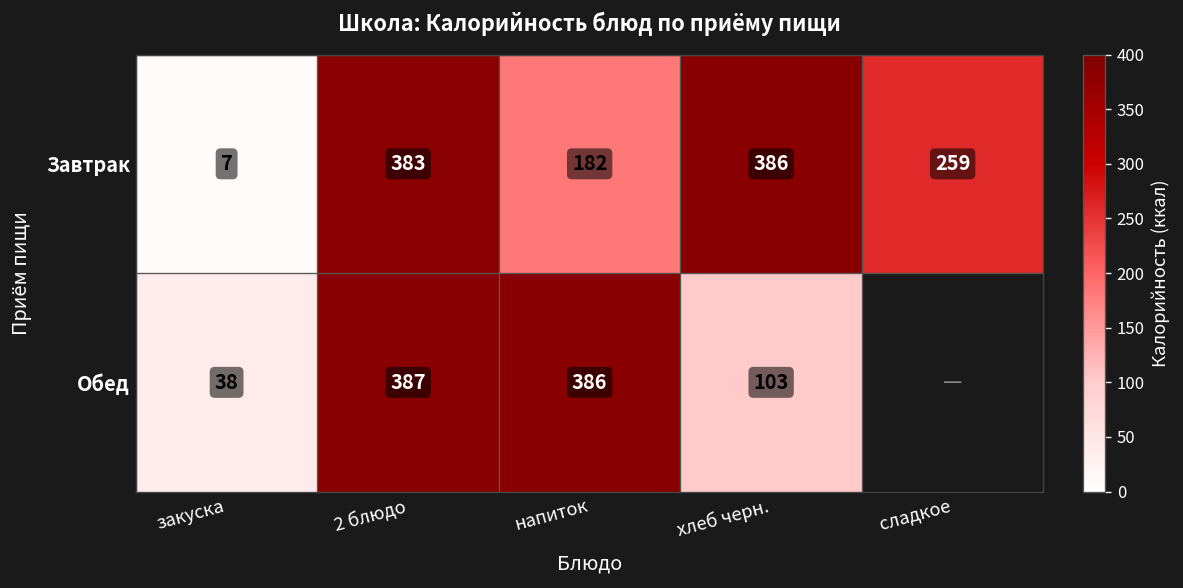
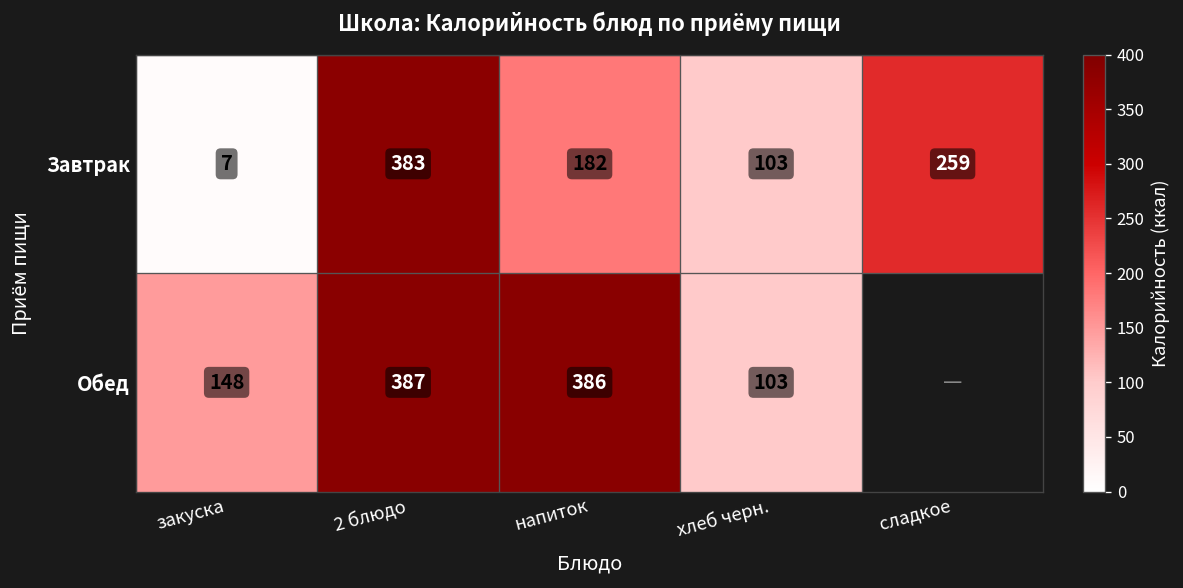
  {
    "Завтрак": {
-     "хлеб черн.": 386
+     "хлеб черн.": 103
    },
    "Обед": {
-     "закуска": 38
+     "закуска": 148
    }
  }
